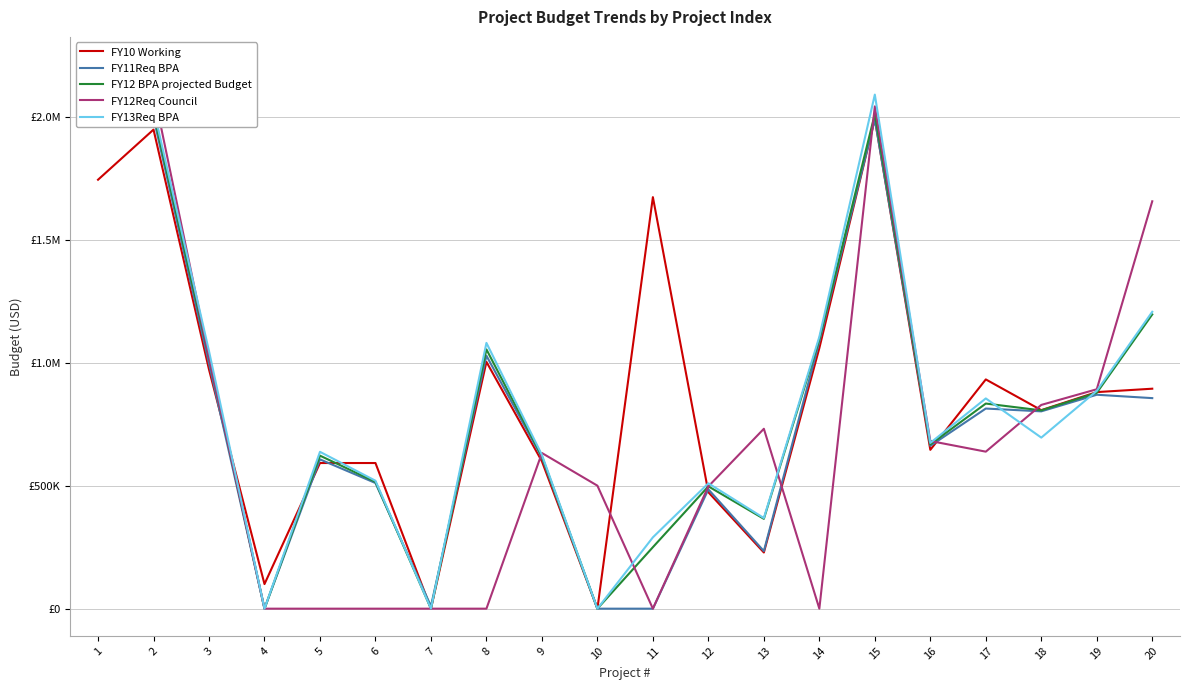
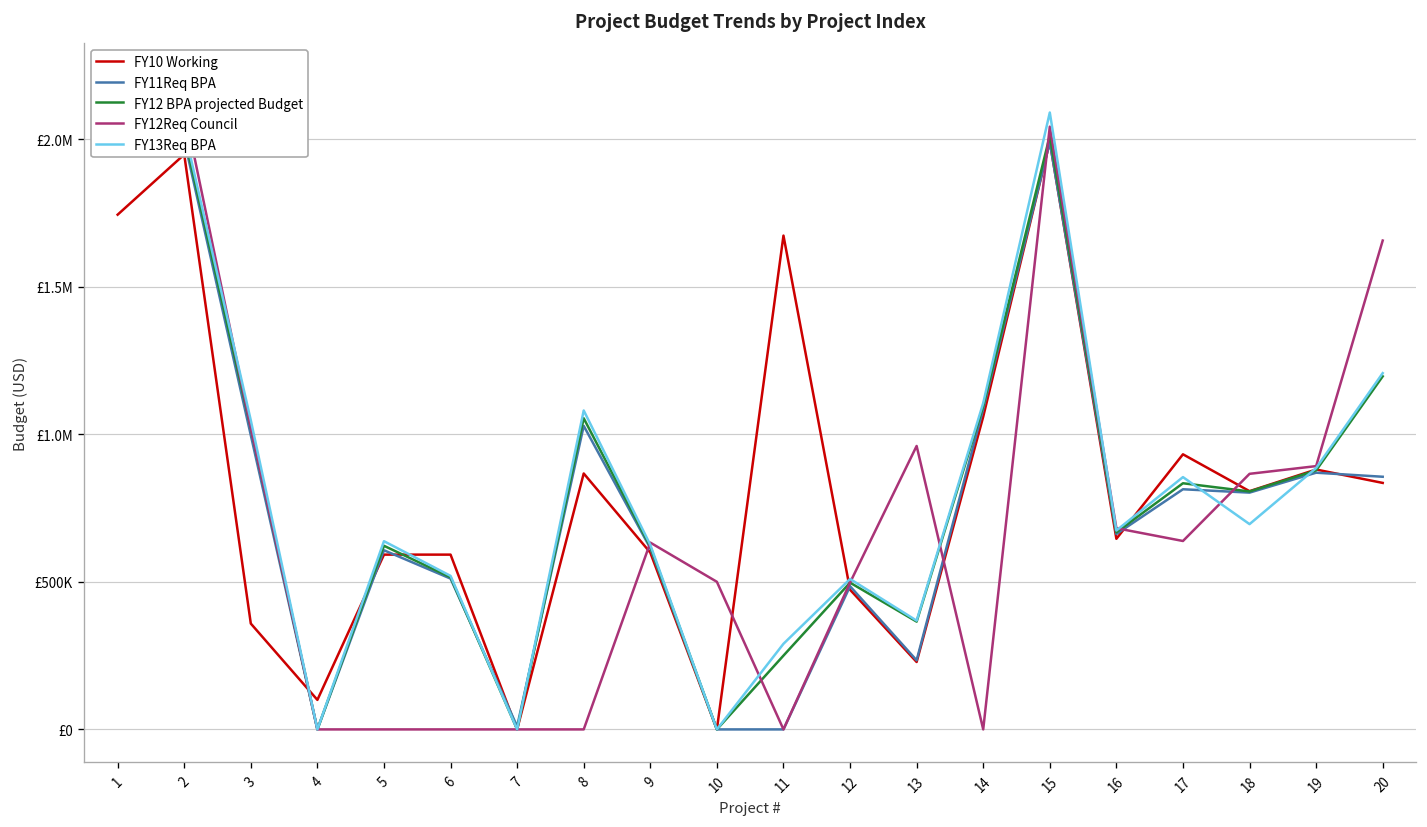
  {
    "FY10 Working": {
      "1": "£1740000",
      "2": "£1950000",
-     "3": "£970000",
+     "3": "£360000",
      "4": "£100000",
      "5": "£590000",
      "6": "£590000",
-     "8": "£1000000",
+     "8": "£870000",
      "9": "£600000",
      "11": "£1670000",
      "12": "£470000",
      "14": "£1060000",
      "16": "£650000",
      "17": "£930000",
-     "20": "£890000"
+     "20": "£840000"
    },
    "FY11Req BPA": {
      "3": "£1000000",
      "5": "£610000",
      "8": "£1030000",
      "12": "£490000",
      "17": "£810000",
      "20": "£860000"
    },
    "FY12 BPA projected Budget": {
      "5": "£620000",
      "8": "£1050000",
      "11": "£250000",
      "15": "£2010000",
      "17": "£830000",
      "20": "£1200000"
    },
    "FY12Req Council": {
      "5": "£0",
      "6": "£0",
      "8": "£0",
      "10": "£500000",
-     "13": "£730000",
+     "13": "£960000",
      "14": "£0",
      "15": "£2040000",
      "17": "£640000",
-     "18": "£830000",
+     "18": "£870000",
      "20": "£1660000"
    },
    "FY13Req BPA": {
      "3": "£1050000",
      "5": "£640000",
      "8": "£1080000",
      "11": "£290000",
      "12": "£510000",
      "15": "£2090000",
      "17": "£850000",
      "18": "£700000",
      "20": "£1210000"
    }
  }
